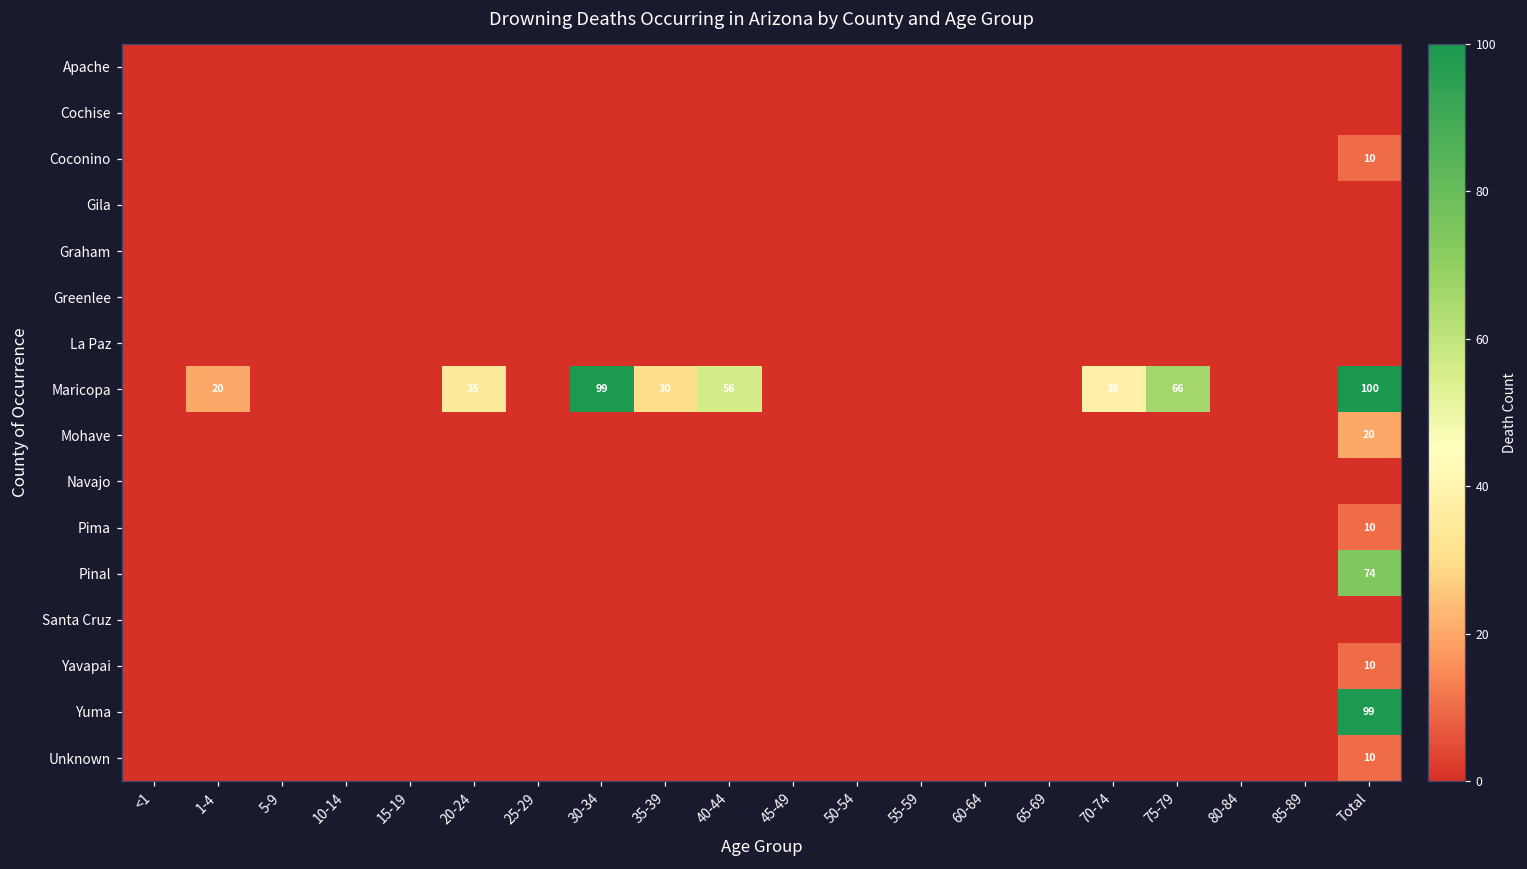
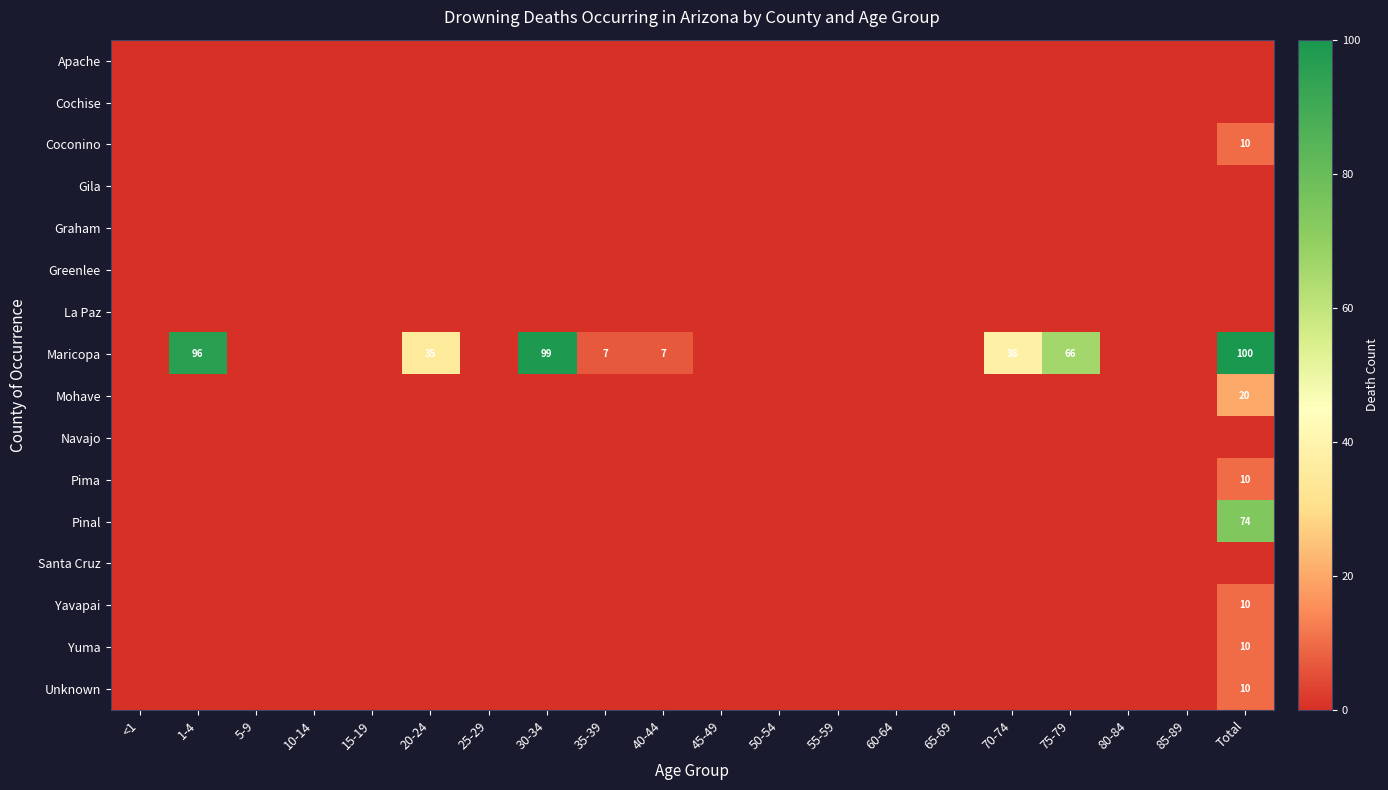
  {
    "Coconino": {
      "Total": 10
    },
    "Maricopa": {
-     "1-4": 20,
+     "1-4": 96,
      "20-24": 35,
      "30-34": 99,
-     "35-39": 30,
-     "40-44": 56,
+     "35-39": 7,
+     "40-44": 7,
      "70-74": 38,
      "75-79": 66,
      "Total": 100
    },
    "Mohave": {
      "Total": 20
    },
    "Pima": {
      "Total": 10
    },
    "Pinal": {
      "Total": 74
    },
    "Yavapai": {
      "Total": 10
    },
    "Yuma": {
-     "Total": 99
+     "Total": 10
    },
    "Unknown": {
      "Total": 10
    }
  }
